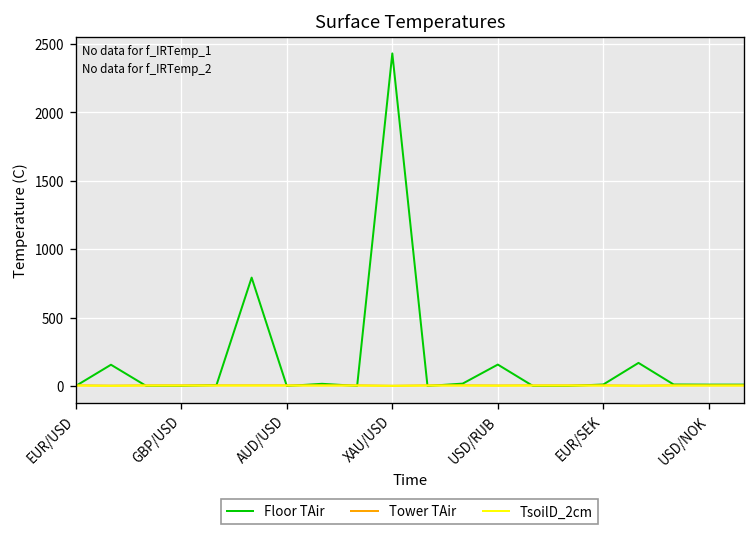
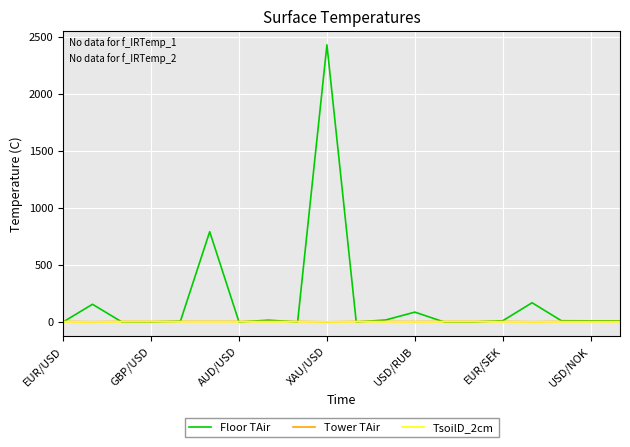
  {
    "Floor TAir": {
      "XAU/USD": 2430,
-     "USD/RUB": 160
+     "USD/RUB": 90
    },
    "TsoilD_2cm": {
      "XAU/USD": 0,
      "USD/RUB": 0
    }
  }
